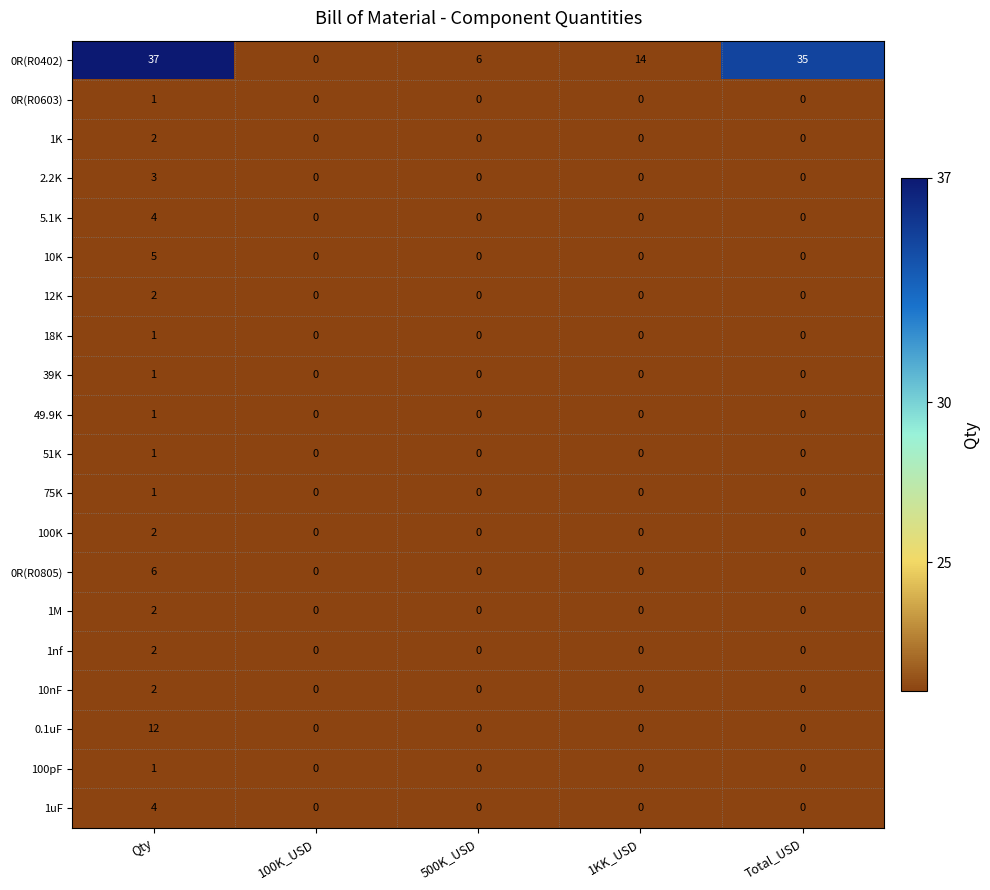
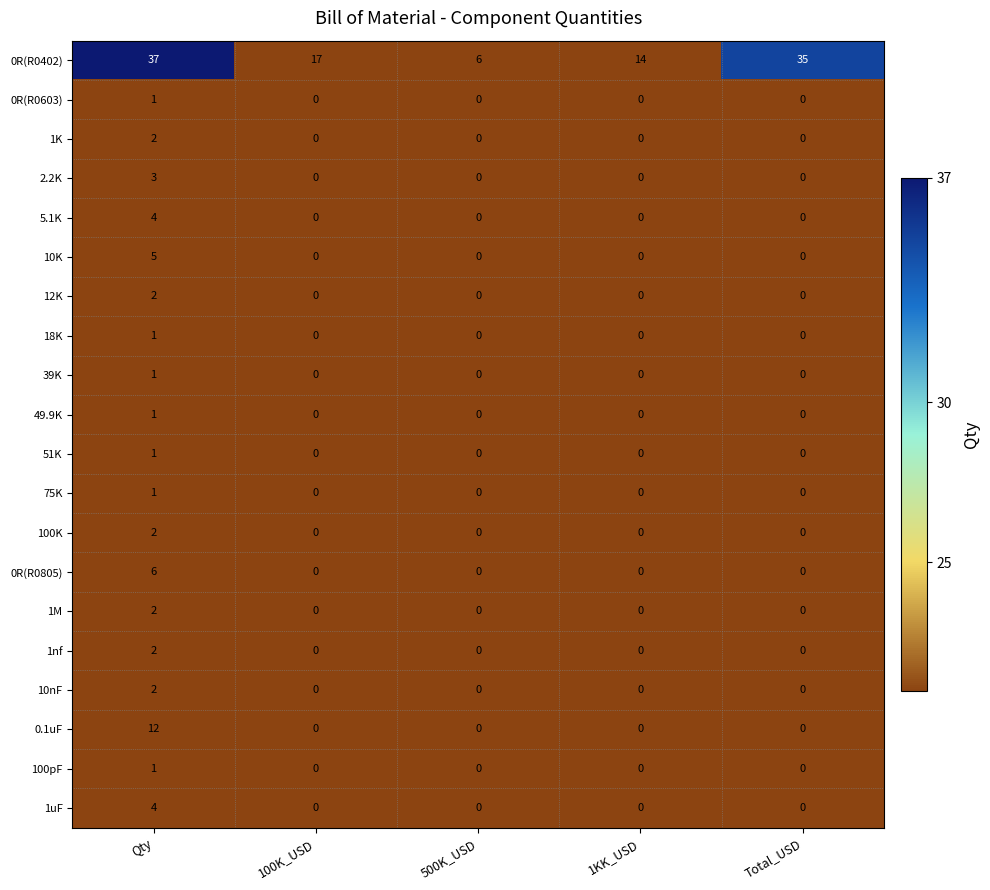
  {
    "0R(R0402)": {
      "Qty": 37,
-     "100K_USD": 0,
+     "100K_USD": 17,
      "500K_USD": 6,
      "1KK_USD": 14,
      "Total_USD": 35
    },
    "0R(R0603)": {
      "Qty": 1,
      "100K_USD": 0,
      "500K_USD": 0,
      "1KK_USD": 0,
      "Total_USD": 0
    },
    "1K": {
      "Qty": 2,
      "100K_USD": 0,
      "500K_USD": 0,
      "1KK_USD": 0,
      "Total_USD": 0
    },
    "2.2K": {
      "Qty": 3,
      "100K_USD": 0,
      "500K_USD": 0,
      "1KK_USD": 0,
      "Total_USD": 0
    },
    "5.1K": {
      "Qty": 4,
      "100K_USD": 0,
      "500K_USD": 0,
      "1KK_USD": 0,
      "Total_USD": 0
    },
    "10K": {
      "Qty": 5,
      "100K_USD": 0,
      "500K_USD": 0,
      "1KK_USD": 0,
      "Total_USD": 0
    },
    "12K": {
      "Qty": 2,
      "100K_USD": 0,
      "500K_USD": 0,
      "1KK_USD": 0,
      "Total_USD": 0
    },
    "18K": {
      "Qty": 1,
      "100K_USD": 0,
      "500K_USD": 0,
      "1KK_USD": 0,
      "Total_USD": 0
    },
    "39K": {
      "Qty": 1,
      "100K_USD": 0,
      "500K_USD": 0,
      "1KK_USD": 0,
      "Total_USD": 0
    },
    "49.9K": {
      "Qty": 1,
      "100K_USD": 0,
      "500K_USD": 0,
      "1KK_USD": 0,
      "Total_USD": 0
    },
    "51K": {
      "Qty": 1,
      "100K_USD": 0,
      "500K_USD": 0,
      "1KK_USD": 0,
      "Total_USD": 0
    },
    "75K": {
      "Qty": 1,
      "100K_USD": 0,
      "500K_USD": 0,
      "1KK_USD": 0,
      "Total_USD": 0
    },
    "100K": {
      "Qty": 2,
      "100K_USD": 0,
      "500K_USD": 0,
      "1KK_USD": 0,
      "Total_USD": 0
    },
    "0R(R0805)": {
      "Qty": 6,
      "100K_USD": 0,
      "500K_USD": 0,
      "1KK_USD": 0,
      "Total_USD": 0
    },
    "1M": {
      "Qty": 2,
      "100K_USD": 0,
      "500K_USD": 0,
      "1KK_USD": 0,
      "Total_USD": 0
    },
    "1nf": {
      "Qty": 2,
      "100K_USD": 0,
      "500K_USD": 0,
      "1KK_USD": 0,
      "Total_USD": 0
    },
    "10nF": {
      "Qty": 2,
      "100K_USD": 0,
      "500K_USD": 0,
      "1KK_USD": 0,
      "Total_USD": 0
    },
    "0.1uF": {
      "Qty": 12,
      "100K_USD": 0,
      "500K_USD": 0,
      "1KK_USD": 0,
      "Total_USD": 0
    },
    "100pF": {
      "Qty": 1,
      "100K_USD": 0,
      "500K_USD": 0,
      "1KK_USD": 0,
      "Total_USD": 0
    },
    "1uF": {
      "Qty": 4,
      "100K_USD": 0,
      "500K_USD": 0,
      "1KK_USD": 0,
      "Total_USD": 0
    }
  }
